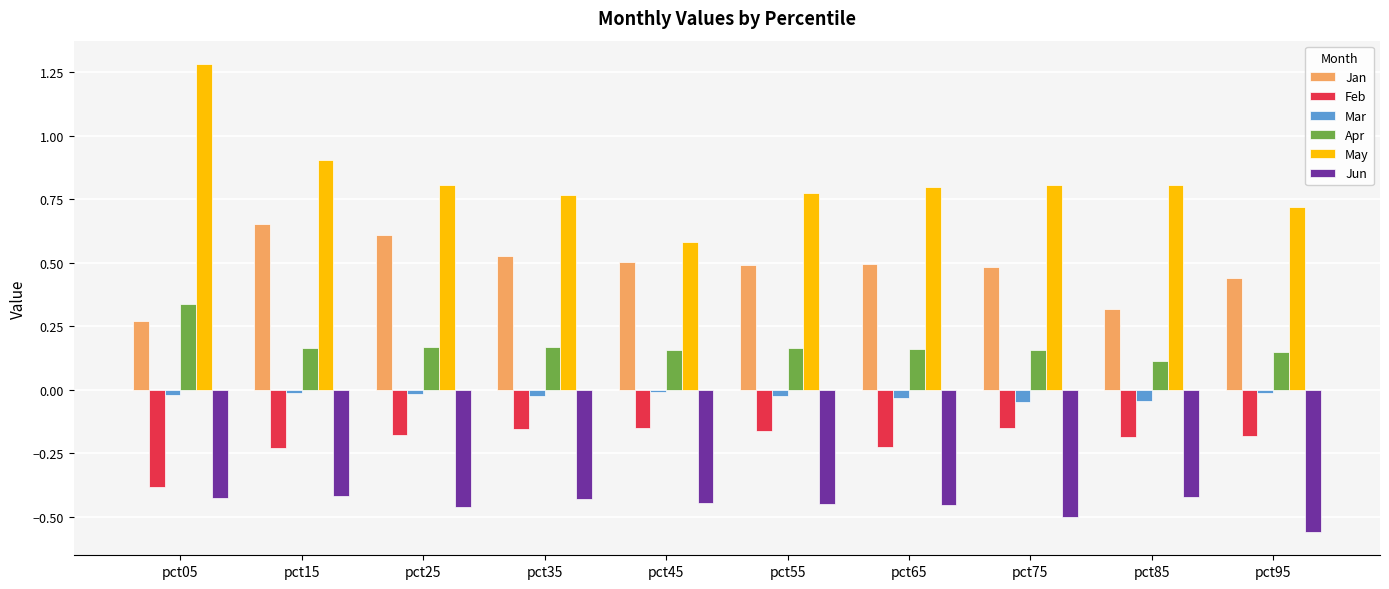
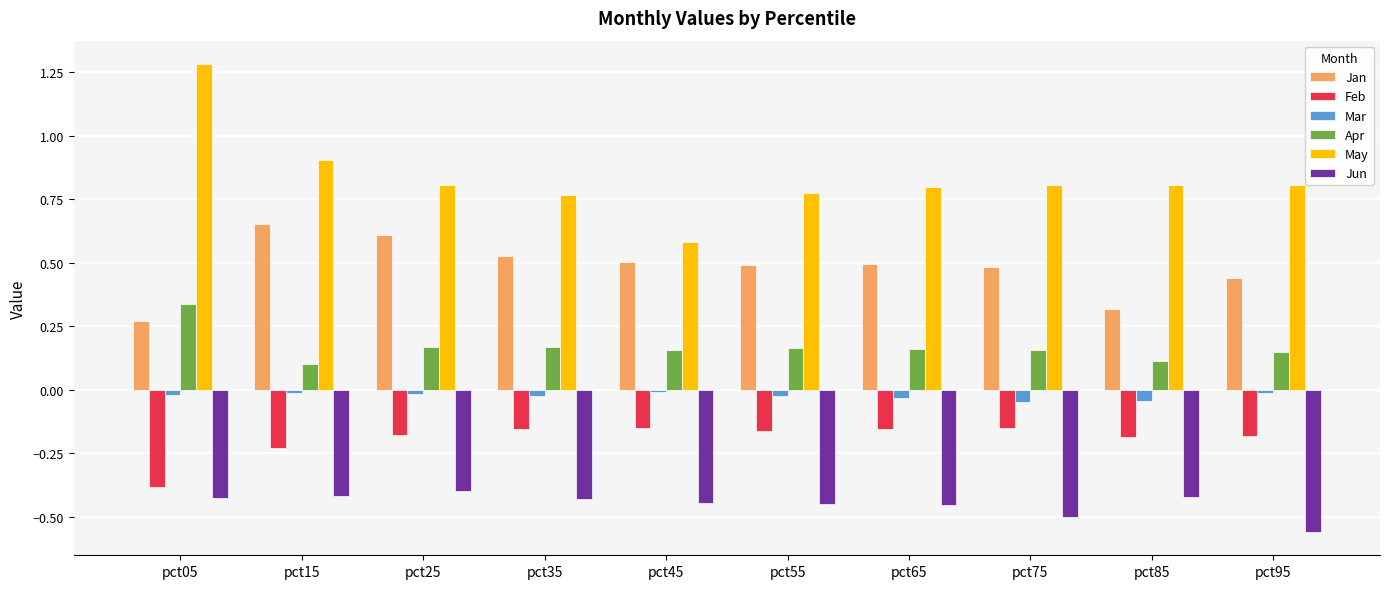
  {
    "Jan": {
      "pct05": 0.27,
      "pct15": 0.65,
      "pct25": 0.61,
      "pct35": 0.53,
      "pct45": 0.50,
      "pct55": 0.49,
      "pct65": 0.49,
      "pct75": 0.48,
      "pct85": 0.32,
      "pct95": 0.44
    },
    "Feb": {
      "pct05": -0.38,
      "pct15": -0.23,
      "pct25": -0.18,
      "pct35": -0.16,
      "pct45": -0.15,
      "pct55": -0.16,
-     "pct65": -0.22,
+     "pct65": -0.16,
      "pct75": -0.15,
      "pct85": -0.18,
      "pct95": -0.18
    },
    "Mar": {
      "pct05": -0.02,
      "pct15": -0.01,
      "pct25": -0.02,
      "pct35": -0.02,
      "pct55": -0.02,
      "pct65": -0.03,
      "pct75": -0.05,
      "pct85": -0.04,
      "pct95": -0.01
    },
    "Apr": {
      "pct05": 0.34,
-     "pct15": 0.17,
+     "pct15": 0.10,
      "pct25": 0.17,
      "pct35": 0.17,
      "pct45": 0.16,
      "pct55": 0.16,
      "pct65": 0.16,
      "pct75": 0.16,
      "pct85": 0.11,
      "pct95": 0.15
    },
    "May": {
      "pct05": 1.28,
      "pct15": 0.90,
      "pct25": 0.81,
      "pct35": 0.77,
      "pct45": 0.58,
      "pct55": 0.77,
      "pct65": 0.80,
      "pct75": 0.81,
      "pct85": 0.81,
-     "pct95": 0.72
+     "pct95": 0.80
    },
    "Jun": {
      "pct05": -0.42,
      "pct15": -0.42,
-     "pct25": -0.46,
+     "pct25": -0.40,
      "pct35": -0.43,
      "pct45": -0.44,
      "pct55": -0.45,
      "pct65": -0.45,
      "pct75": -0.50,
      "pct85": -0.42,
      "pct95": -0.56
    }
  }
